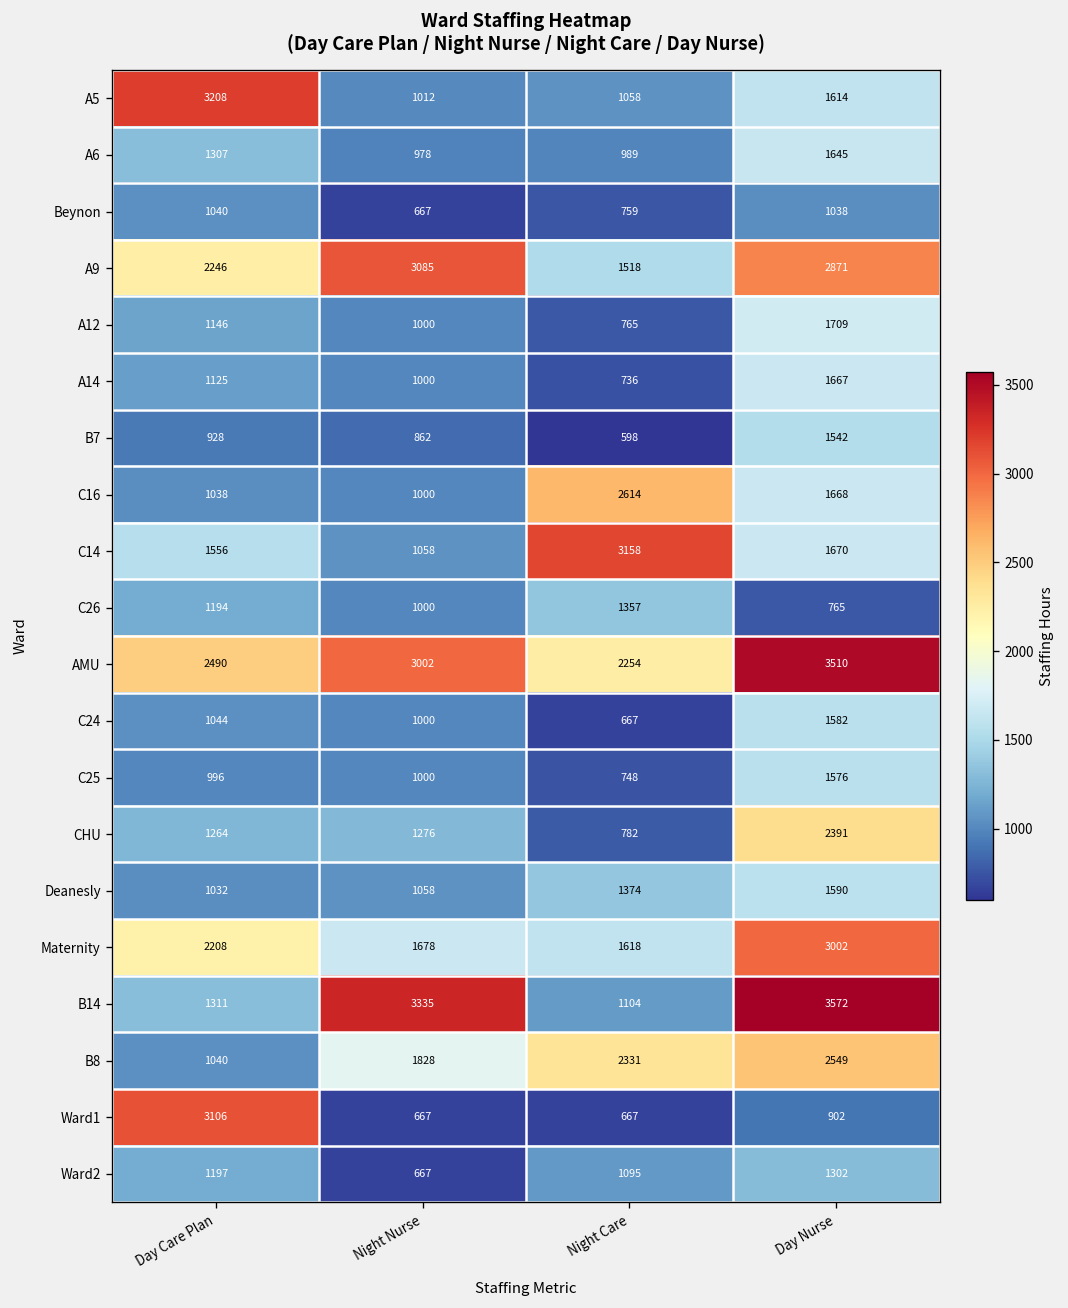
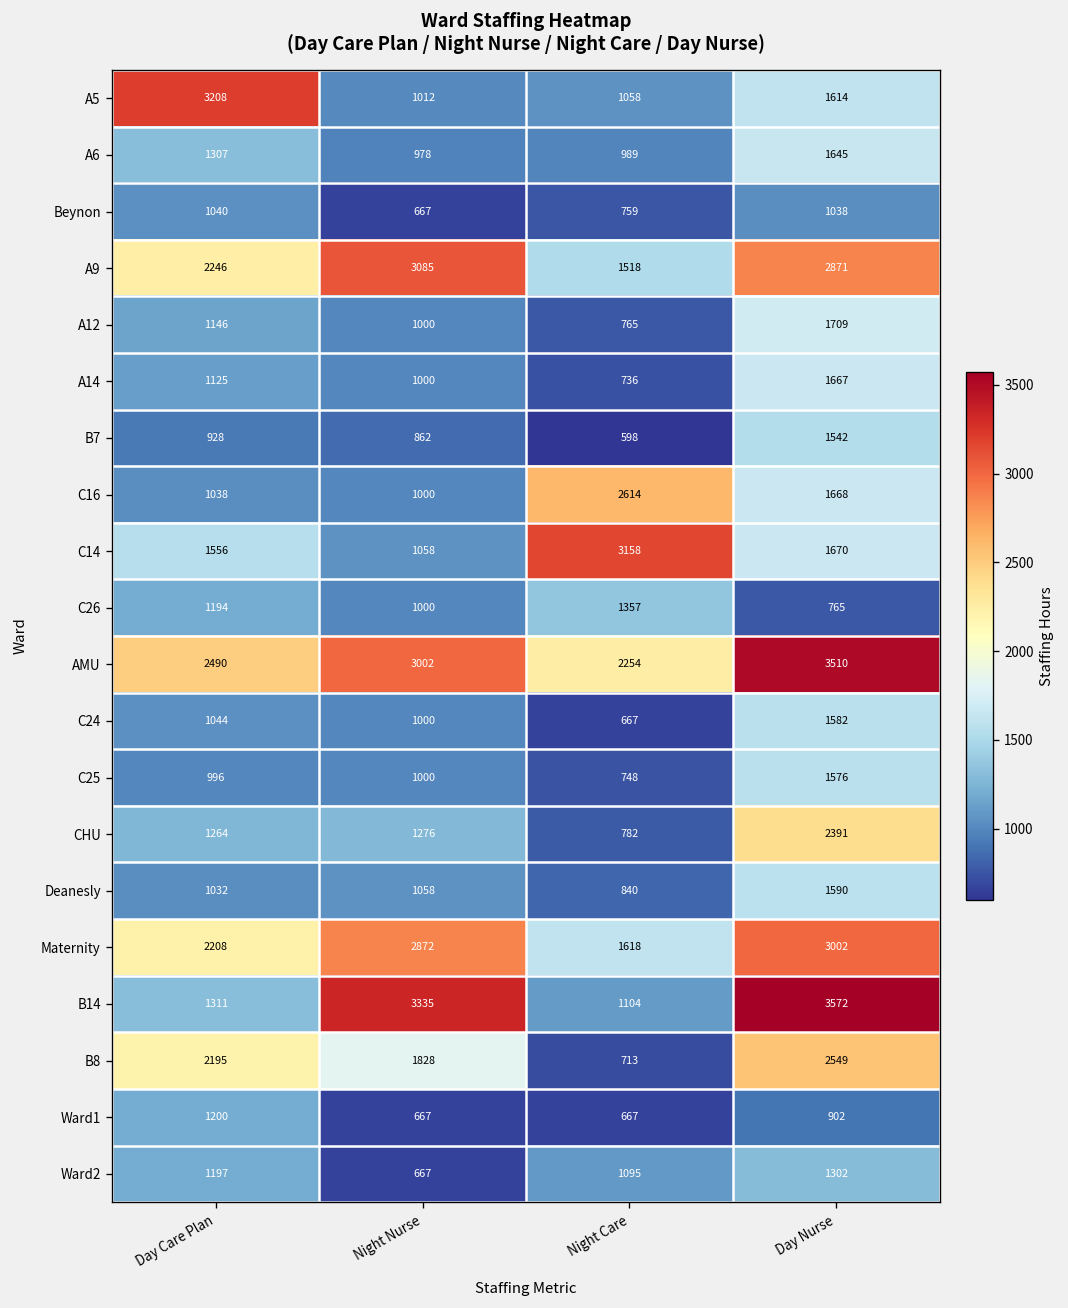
  {
    "A5": {
      "Day Care Plan": 3208,
      "Night Nurse": 1012,
      "Night Care": 1058,
      "Day Nurse": 1614
    },
    "A6": {
      "Day Care Plan": 1307,
      "Night Nurse": 978,
      "Night Care": 989,
      "Day Nurse": 1645
    },
    "Beynon": {
      "Day Care Plan": 1040,
      "Night Nurse": 667,
      "Night Care": 759,
      "Day Nurse": 1038
    },
    "A9": {
      "Day Care Plan": 2246,
      "Night Nurse": 3085,
      "Night Care": 1518,
      "Day Nurse": 2871
    },
    "A12": {
      "Day Care Plan": 1146,
      "Night Nurse": 1000,
      "Night Care": 765,
      "Day Nurse": 1709
    },
    "A14": {
      "Day Care Plan": 1125,
      "Night Nurse": 1000,
      "Night Care": 736,
      "Day Nurse": 1667
    },
    "B7": {
      "Day Care Plan": 928,
      "Night Nurse": 862,
      "Night Care": 598,
      "Day Nurse": 1542
    },
    "C16": {
      "Day Care Plan": 1038,
      "Night Nurse": 1000,
      "Night Care": 2614,
      "Day Nurse": 1668
    },
    "C14": {
      "Day Care Plan": 1556,
      "Night Nurse": 1058,
      "Night Care": 3158,
      "Day Nurse": 1670
    },
    "C26": {
      "Day Care Plan": 1194,
      "Night Nurse": 1000,
      "Night Care": 1357,
      "Day Nurse": 765
    },
    "AMU": {
      "Day Care Plan": 2490,
      "Night Nurse": 3002,
      "Night Care": 2254,
      "Day Nurse": 3510
    },
    "C24": {
      "Day Care Plan": 1044,
      "Night Nurse": 1000,
      "Night Care": 667,
      "Day Nurse": 1582
    },
    "C25": {
      "Day Care Plan": 996,
      "Night Nurse": 1000,
      "Night Care": 748,
      "Day Nurse": 1576
    },
    "CHU": {
      "Day Care Plan": 1264,
      "Night Nurse": 1276,
      "Night Care": 782,
      "Day Nurse": 2391
    },
    "Deanesly": {
      "Day Care Plan": 1032,
      "Night Nurse": 1058,
-     "Night Care": 1374,
+     "Night Care": 840,
      "Day Nurse": 1590
    },
    "Maternity": {
      "Day Care Plan": 2208,
-     "Night Nurse": 1678,
+     "Night Nurse": 2872,
      "Night Care": 1618,
      "Day Nurse": 3002
    },
    "B14": {
      "Day Care Plan": 1311,
      "Night Nurse": 3335,
      "Night Care": 1104,
      "Day Nurse": 3572
    },
    "B8": {
-     "Day Care Plan": 1040,
+     "Day Care Plan": 2195,
      "Night Nurse": 1828,
-     "Night Care": 2331,
+     "Night Care": 713,
      "Day Nurse": 2549
    },
    "Ward1": {
-     "Day Care Plan": 3106,
+     "Day Care Plan": 1200,
      "Night Nurse": 667,
      "Night Care": 667,
      "Day Nurse": 902
    },
    "Ward2": {
      "Day Care Plan": 1197,
      "Night Nurse": 667,
      "Night Care": 1095,
      "Day Nurse": 1302
    }
  }
